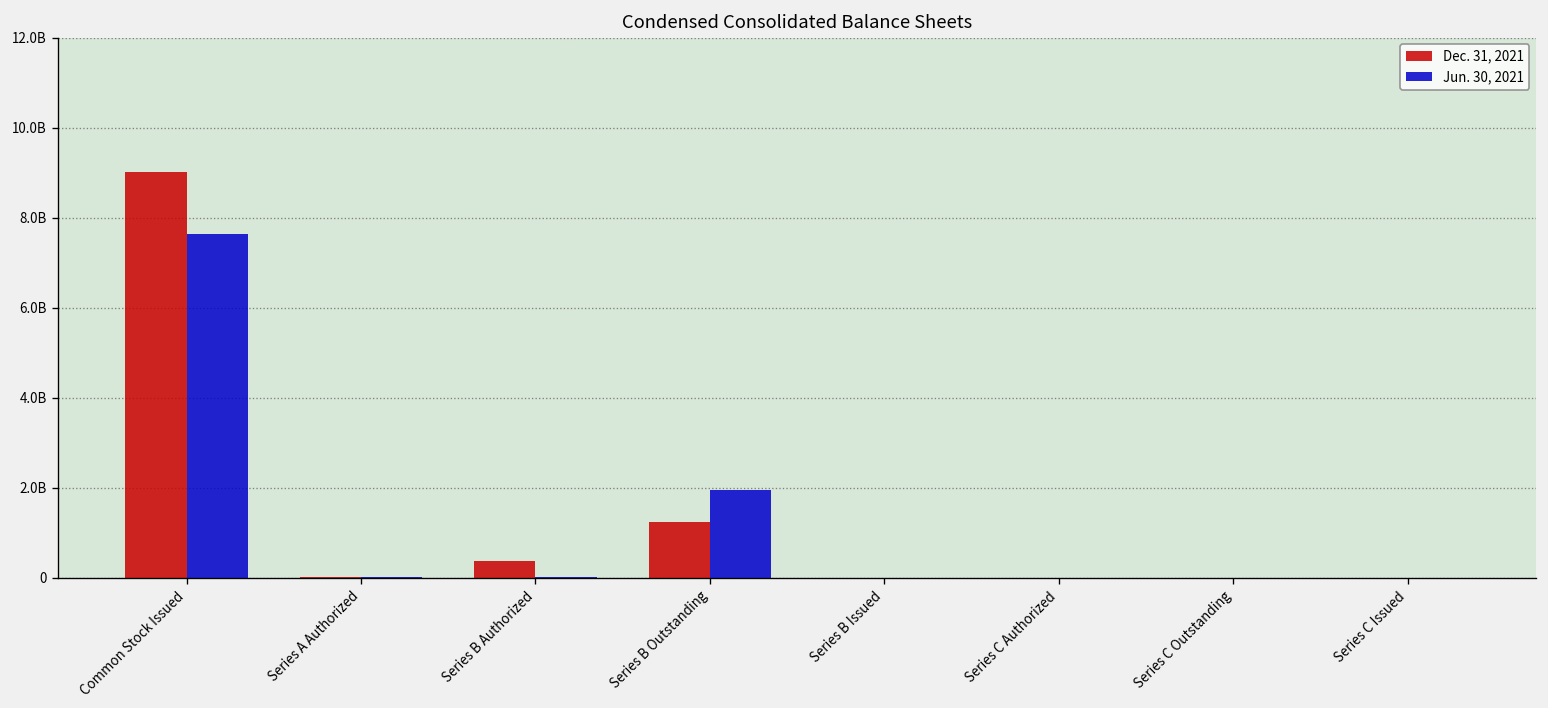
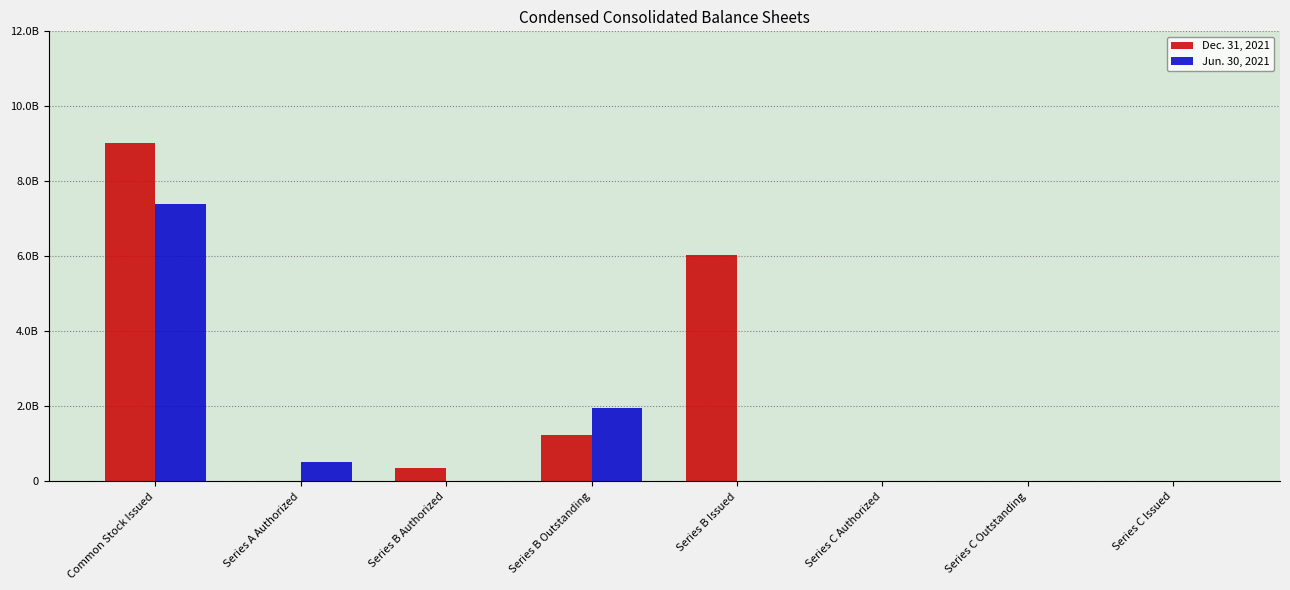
  {
    "Dec. 31, 2021": {
      "Common Stock Issued": 9000000000,
      "Series B Authorized": 400000000,
      "Series B Outstanding": 1200000000,
-     "Series B Issued": 0
+     "Series B Issued": 6000000000
    },
    "Jun. 30, 2021": {
-     "Common Stock Issued": 7600000000,
-     "Series A Authorized": 0,
+     "Common Stock Issued": 7400000000,
+     "Series A Authorized": 500000000,
      "Series B Outstanding": 1900000000
    }
  }
